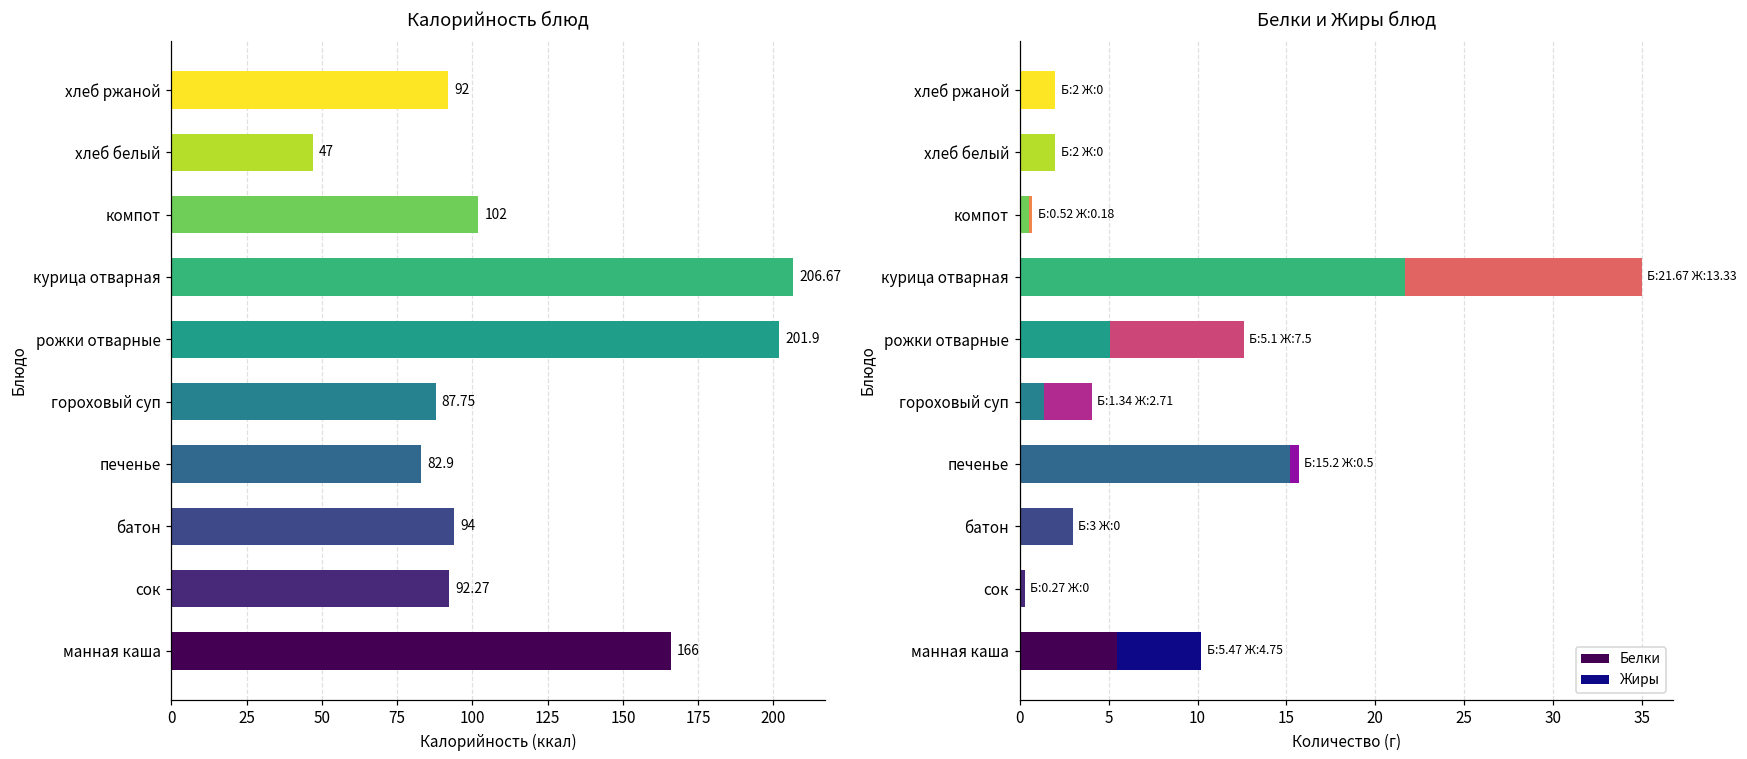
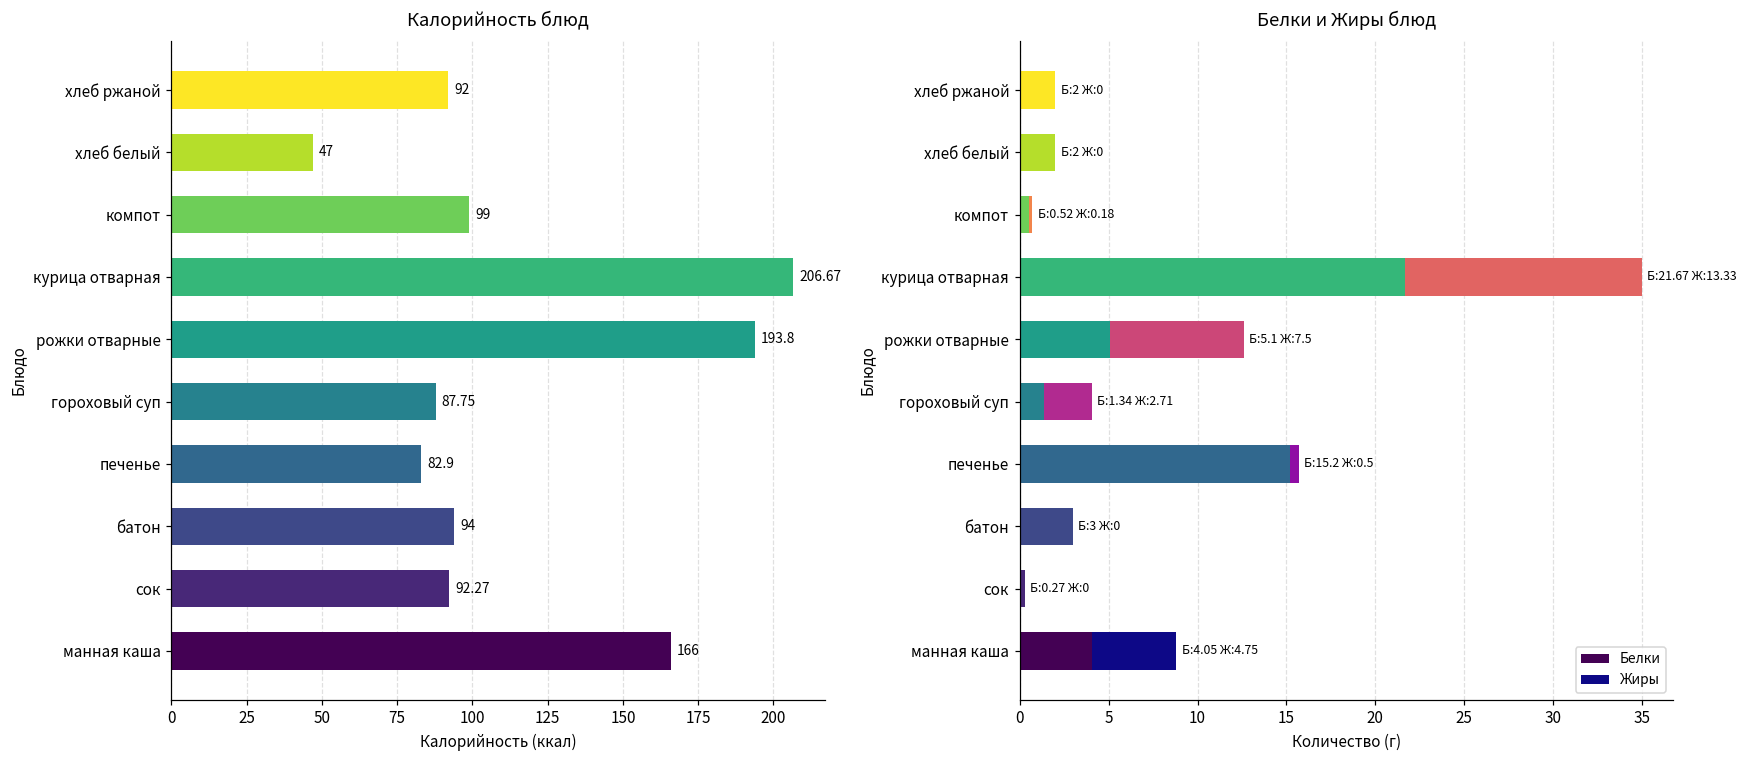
  {
    "Калорийность блюд": {
      "хлеб ржаной": 92,
      "хлеб белый": 47,
-     "компот": 102,
+     "компот": 99,
      "курица отварная": 206.67,
-     "рожки отварные": 201.9,
+     "рожки отварные": 193.8,
      "гороховый суп": 87.75,
      "печенье": 82.9,
      "батон": 94,
      "сок": 92.27,
      "манная каша": 166
    },
    "Белки и Жиры блюд": {
      "Белки": {
        "хлеб ржаной": 2,
        "хлеб белый": 2,
        "компот": 0.52,
        "печенье": 15.2,
        "батон": 3,
        "сок": 0.27,
-       "манная каша": 5.47
+       "манная каша": 4.05
      },
      "Жиры": {
        "хлеб ржаной": 0,
        "хлеб белый": 0,
        "компот": 0.18,
        "курица отварная": 13.33,
        "рожки отварные": 7.5,
        "гороховый суп": 2.71,
        "печенье": 0.5,
        "батон": 0,
        "сок": 0,
        "манная каша": 4.75
      }
    }
  }
